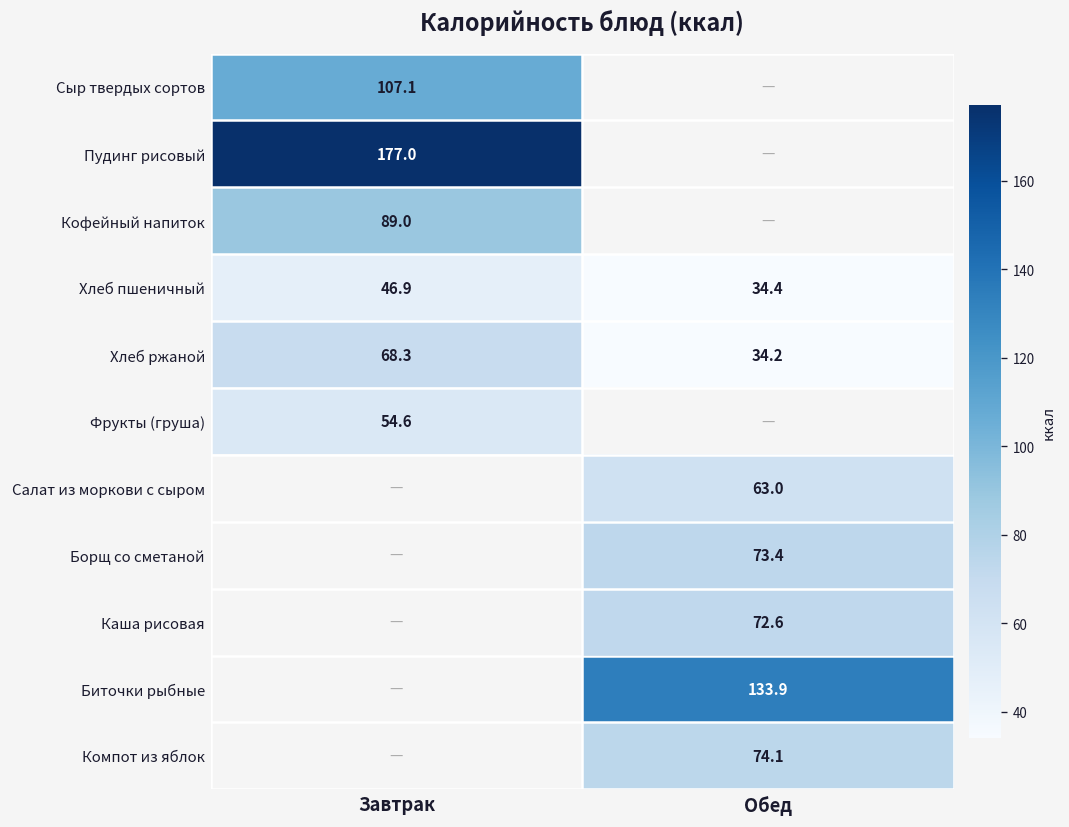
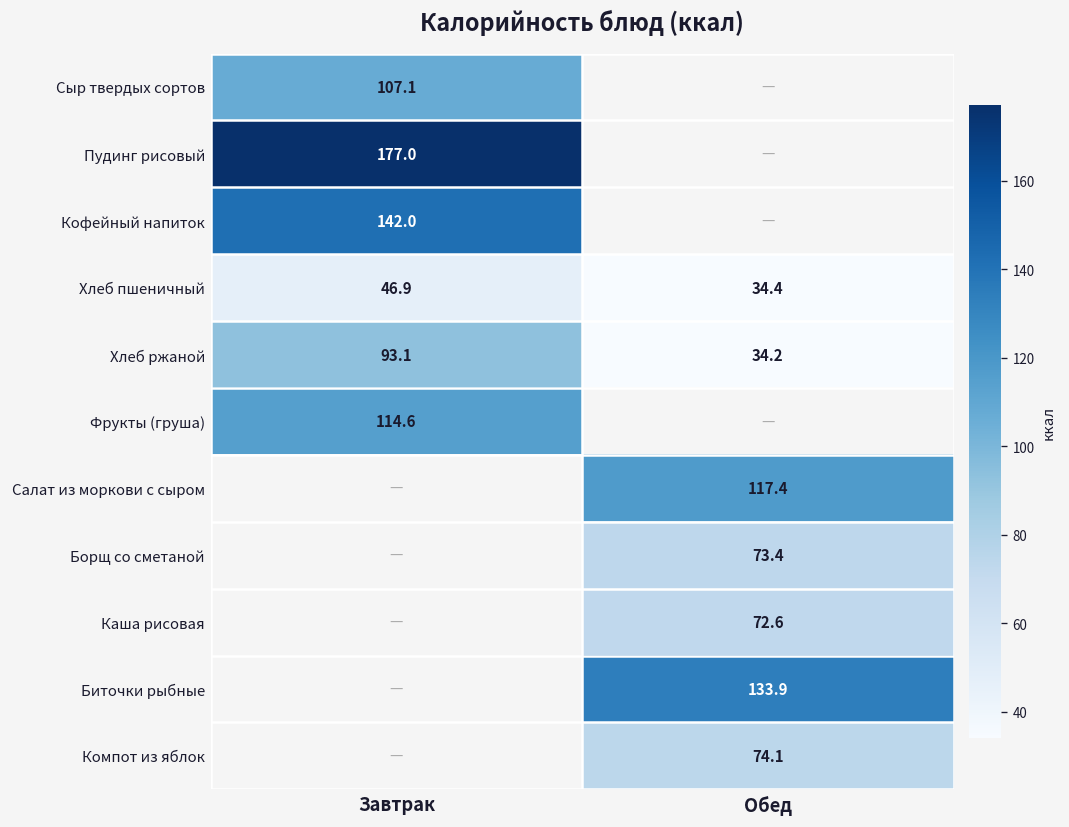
  {
    "Сыр твердых сортов": {
      "Завтрак": 107.1
    },
    "Пудинг рисовый": {
      "Завтрак": 177.0
    },
    "Кофейный напиток": {
-     "Завтрак": 89.0
+     "Завтрак": 142.0
    },
    "Хлеб пшеничный": {
      "Завтрак": 46.9,
      "Обед": 34.4
    },
    "Хлеб ржаной": {
-     "Завтрак": 68.3,
+     "Завтрак": 93.1,
      "Обед": 34.2
    },
    "Фрукты (груша)": {
-     "Завтрак": 54.6
+     "Завтрак": 114.6
    },
    "Салат из моркови с сыром": {
-     "Обед": 63.0
+     "Обед": 117.4
    },
    "Борщ со сметаной": {
      "Обед": 73.4
    },
    "Каша рисовая": {
      "Обед": 72.6
    },
    "Биточки рыбные": {
      "Обед": 133.9
    },
    "Компот из яблок": {
      "Обед": 74.1
    }
  }
